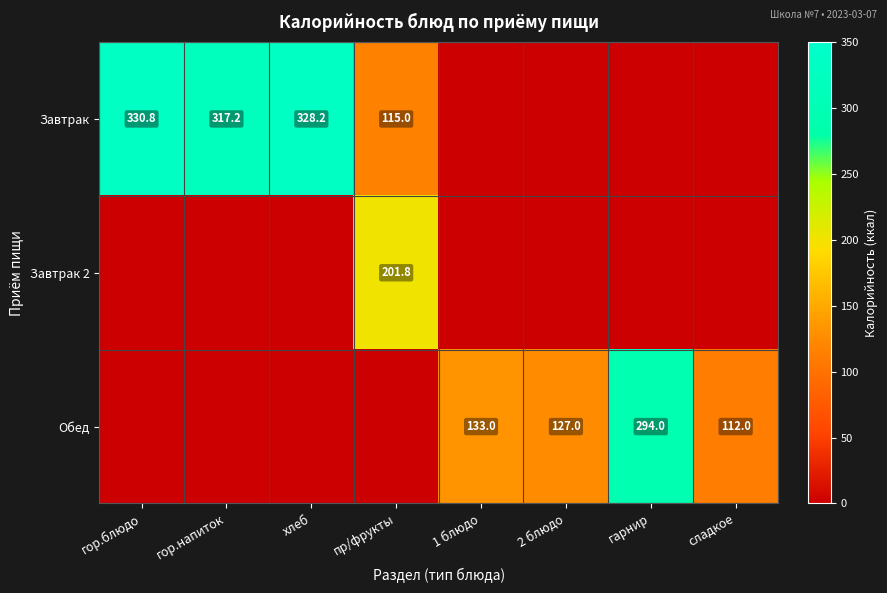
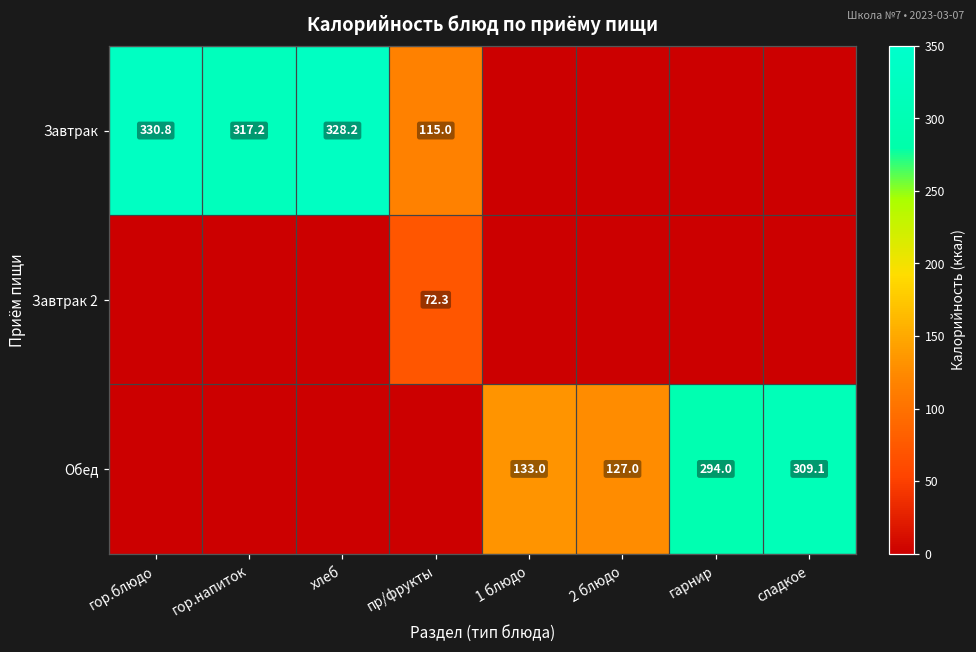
  {
    "Завтрак 2": {
-     "пр/фрукты": 201.8
+     "пр/фрукты": 72.3
    },
    "Обед": {
-     "сладкое": 112.0
+     "сладкое": 309.1
    }
  }
